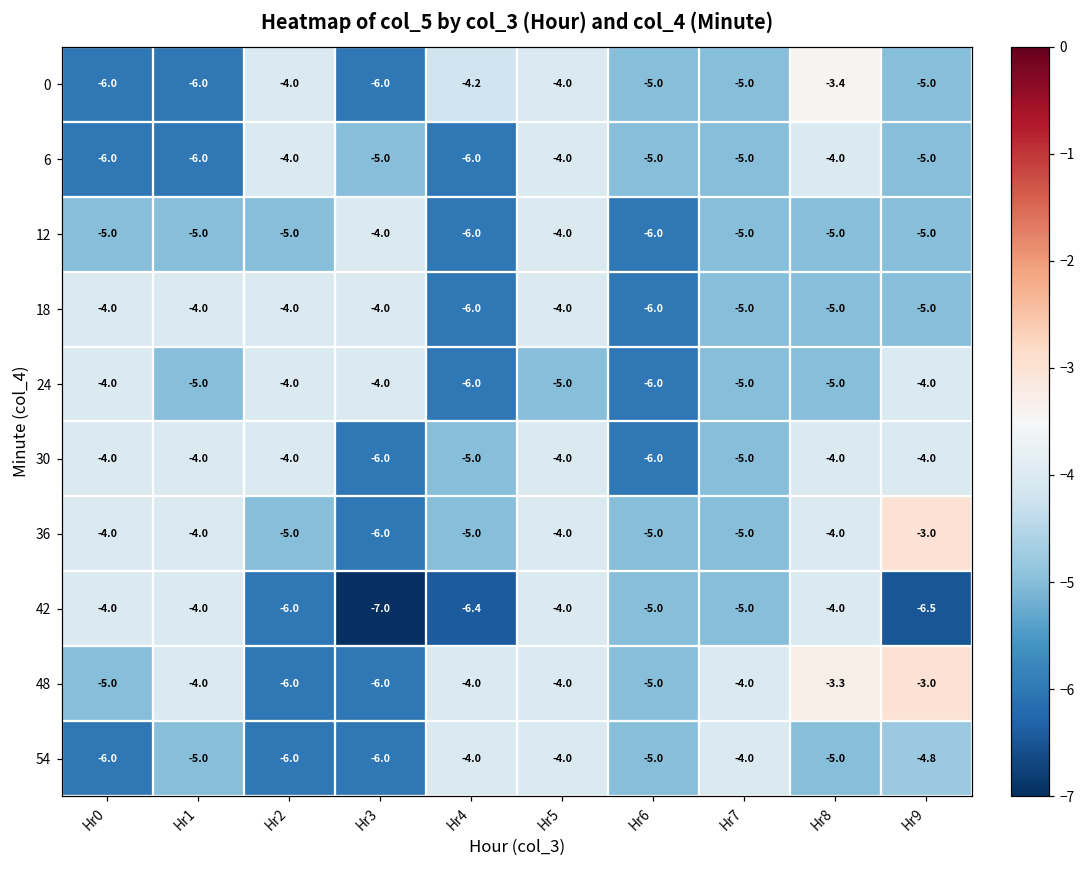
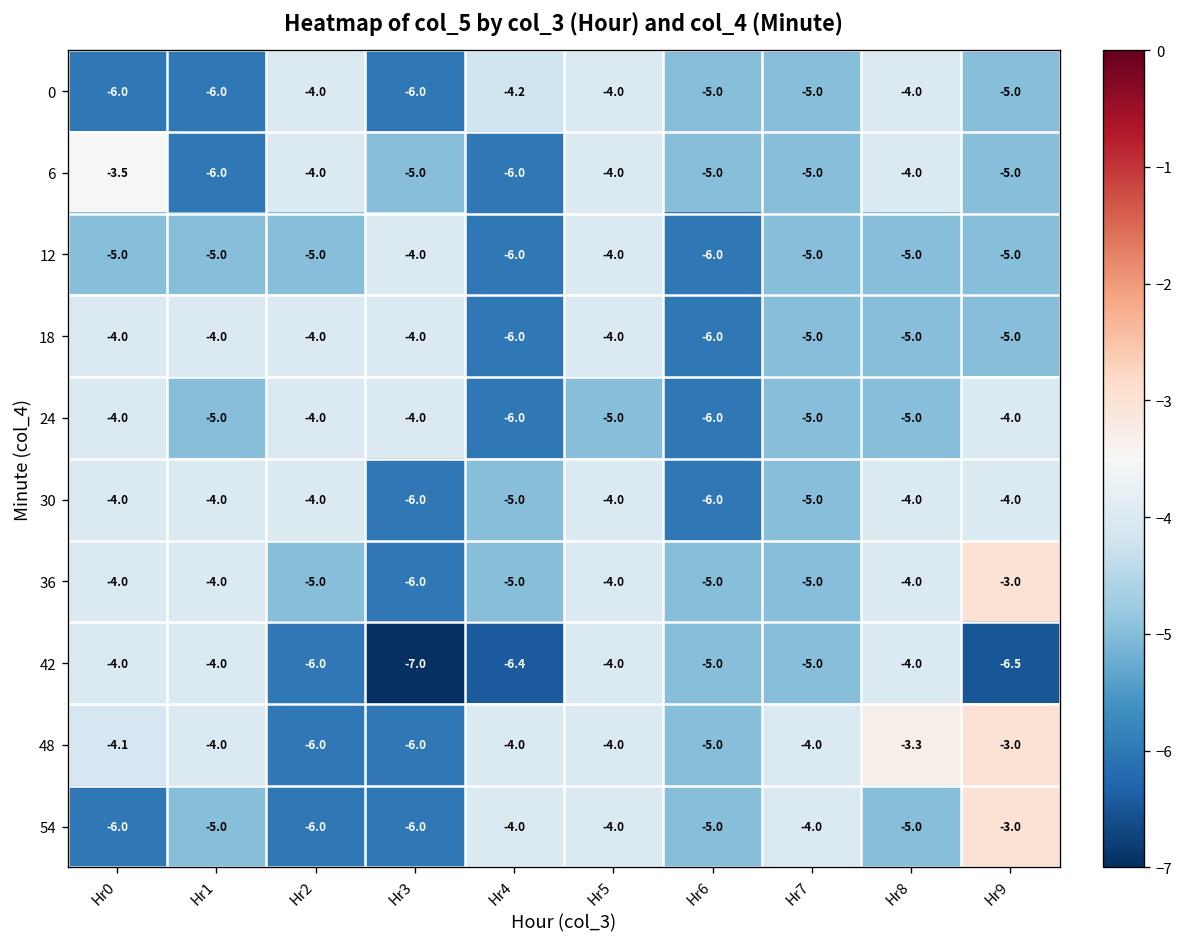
  {
    "0": {
      "Hr0": -6.0,
      "Hr1": -6.0,
      "Hr2": -4.0,
      "Hr3": -6.0,
      "Hr4": -4.2,
      "Hr5": -4.0,
      "Hr6": -5.0,
      "Hr7": -5.0,
-     "Hr8": -3.4,
+     "Hr8": -4.0,
      "Hr9": -5.0
    },
    "6": {
-     "Hr0": -6.0,
+     "Hr0": -3.5,
      "Hr1": -6.0,
      "Hr2": -4.0,
      "Hr3": -5.0,
      "Hr4": -6.0,
      "Hr5": -4.0,
      "Hr6": -5.0,
      "Hr7": -5.0,
      "Hr8": -4.0,
      "Hr9": -5.0
    },
    "12": {
      "Hr0": -5.0,
      "Hr1": -5.0,
      "Hr2": -5.0,
      "Hr3": -4.0,
      "Hr4": -6.0,
      "Hr5": -4.0,
      "Hr6": -6.0,
      "Hr7": -5.0,
      "Hr8": -5.0,
      "Hr9": -5.0
    },
    "18": {
      "Hr0": -4.0,
      "Hr1": -4.0,
      "Hr2": -4.0,
      "Hr3": -4.0,
      "Hr4": -6.0,
      "Hr5": -4.0,
      "Hr6": -6.0,
      "Hr7": -5.0,
      "Hr8": -5.0,
      "Hr9": -5.0
    },
    "24": {
      "Hr0": -4.0,
      "Hr1": -5.0,
      "Hr2": -4.0,
      "Hr3": -4.0,
      "Hr4": -6.0,
      "Hr5": -5.0,
      "Hr6": -6.0,
      "Hr7": -5.0,
      "Hr8": -5.0,
      "Hr9": -4.0
    },
    "30": {
      "Hr0": -4.0,
      "Hr1": -4.0,
      "Hr2": -4.0,
      "Hr3": -6.0,
      "Hr4": -5.0,
      "Hr5": -4.0,
      "Hr6": -6.0,
      "Hr7": -5.0,
      "Hr8": -4.0,
      "Hr9": -4.0
    },
    "36": {
      "Hr0": -4.0,
      "Hr1": -4.0,
      "Hr2": -5.0,
      "Hr3": -6.0,
      "Hr4": -5.0,
      "Hr5": -4.0,
      "Hr6": -5.0,
      "Hr7": -5.0,
      "Hr8": -4.0,
      "Hr9": -3.0
    },
    "42": {
      "Hr0": -4.0,
      "Hr1": -4.0,
      "Hr2": -6.0,
      "Hr3": -7.0,
      "Hr4": -6.4,
      "Hr5": -4.0,
      "Hr6": -5.0,
      "Hr7": -5.0,
      "Hr8": -4.0,
      "Hr9": -6.5
    },
    "48": {
-     "Hr0": -5.0,
+     "Hr0": -4.1,
      "Hr1": -4.0,
      "Hr2": -6.0,
      "Hr3": -6.0,
      "Hr4": -4.0,
      "Hr5": -4.0,
      "Hr6": -5.0,
      "Hr7": -4.0,
      "Hr8": -3.3,
      "Hr9": -3.0
    },
    "54": {
      "Hr0": -6.0,
      "Hr1": -5.0,
      "Hr2": -6.0,
      "Hr3": -6.0,
      "Hr4": -4.0,
      "Hr5": -4.0,
      "Hr6": -5.0,
      "Hr7": -4.0,
      "Hr8": -5.0,
-     "Hr9": -4.8
+     "Hr9": -3.0
    }
  }
